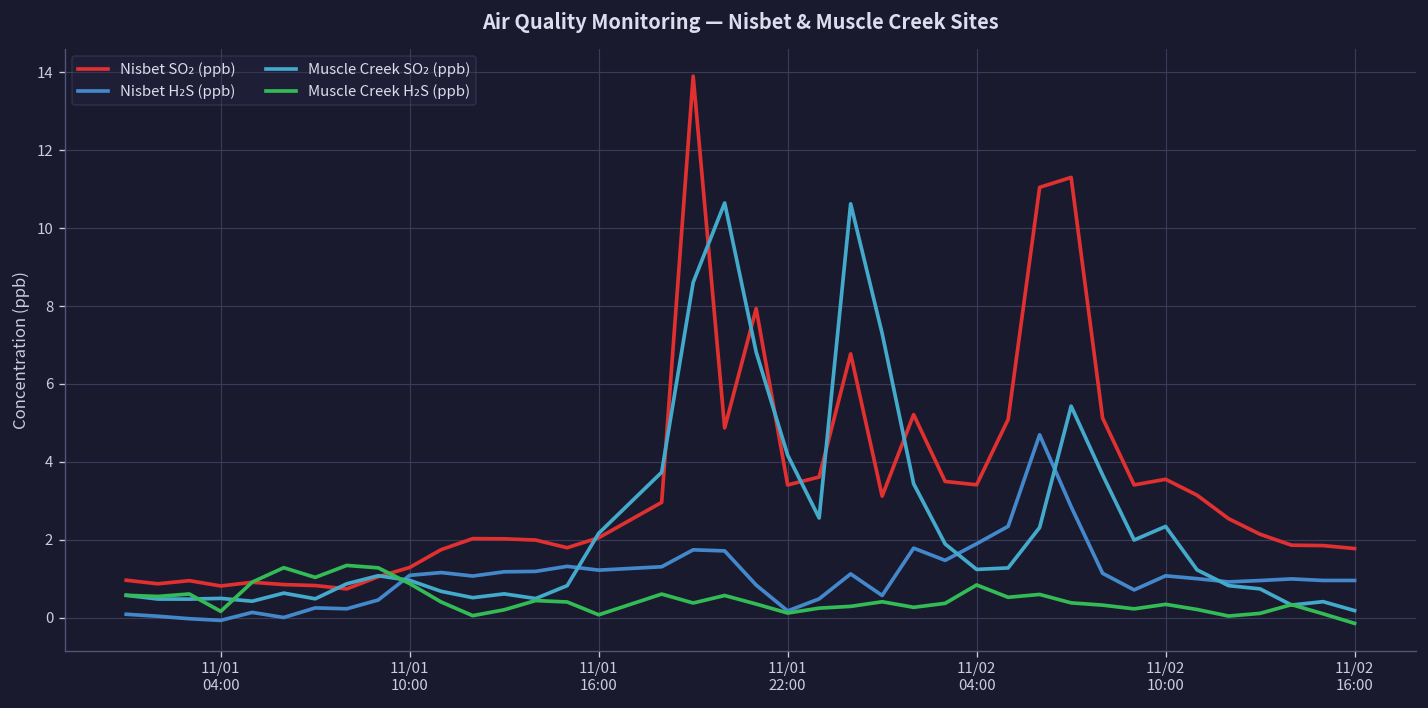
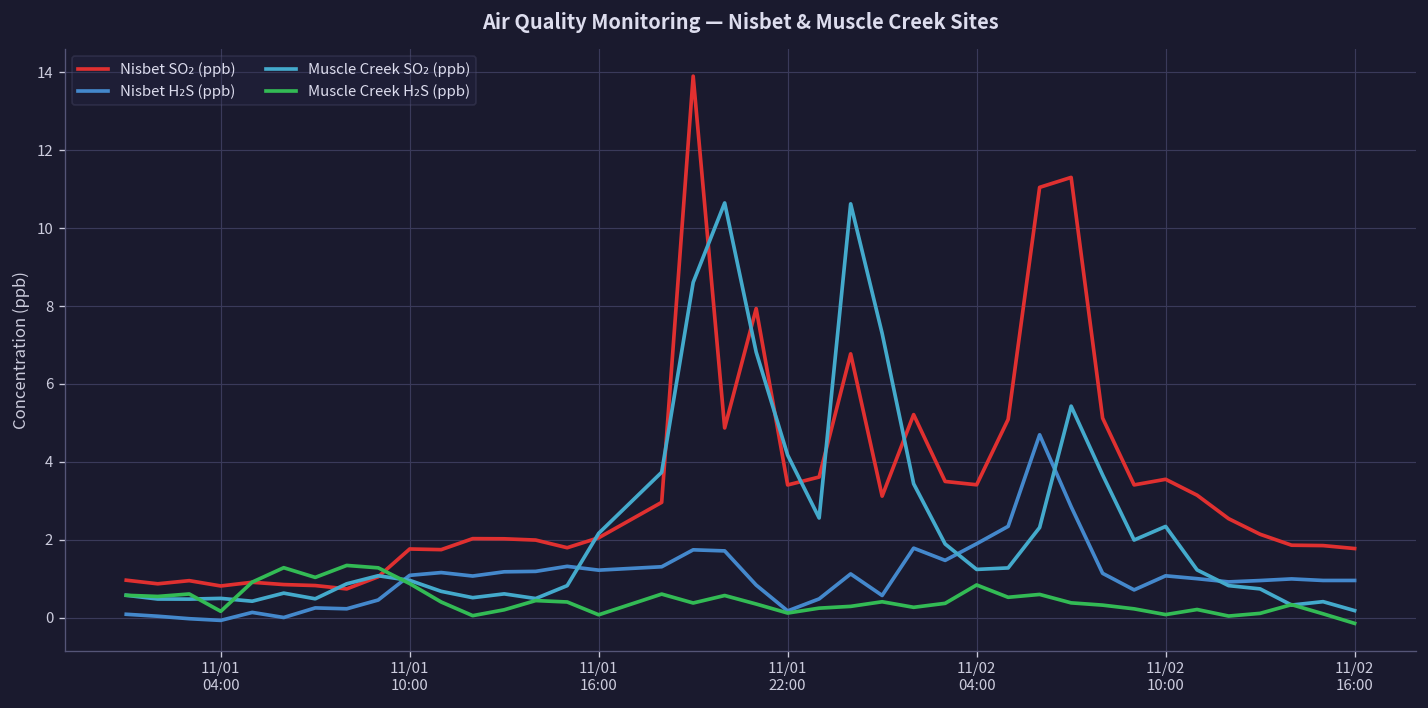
  {
    "Nisbet SO₂ (ppb)": {
      "11/01 04:00": 0.8,
-     "11/01 10:00": 1.3,
+     "11/01 10:00": 1.8,
      "11/01 16:00": 2.1,
      "11/01 22:00": 3.4,
      "11/02 04:00": 3.4,
      "11/02 10:00": 3.6,
      "11/02 16:00": 1.8
    },
    "Muscle Creek H₂S (ppb)": {
      "11/01 04:00": 0.2,
      "11/01 10:00": 0.9,
      "11/01 16:00": 0.1,
      "11/02 04:00": 0.8,
-     "11/02 10:00": 0.3,
+     "11/02 10:00": 0.1,
      "11/02 16:00": -0.1
    }
  }
